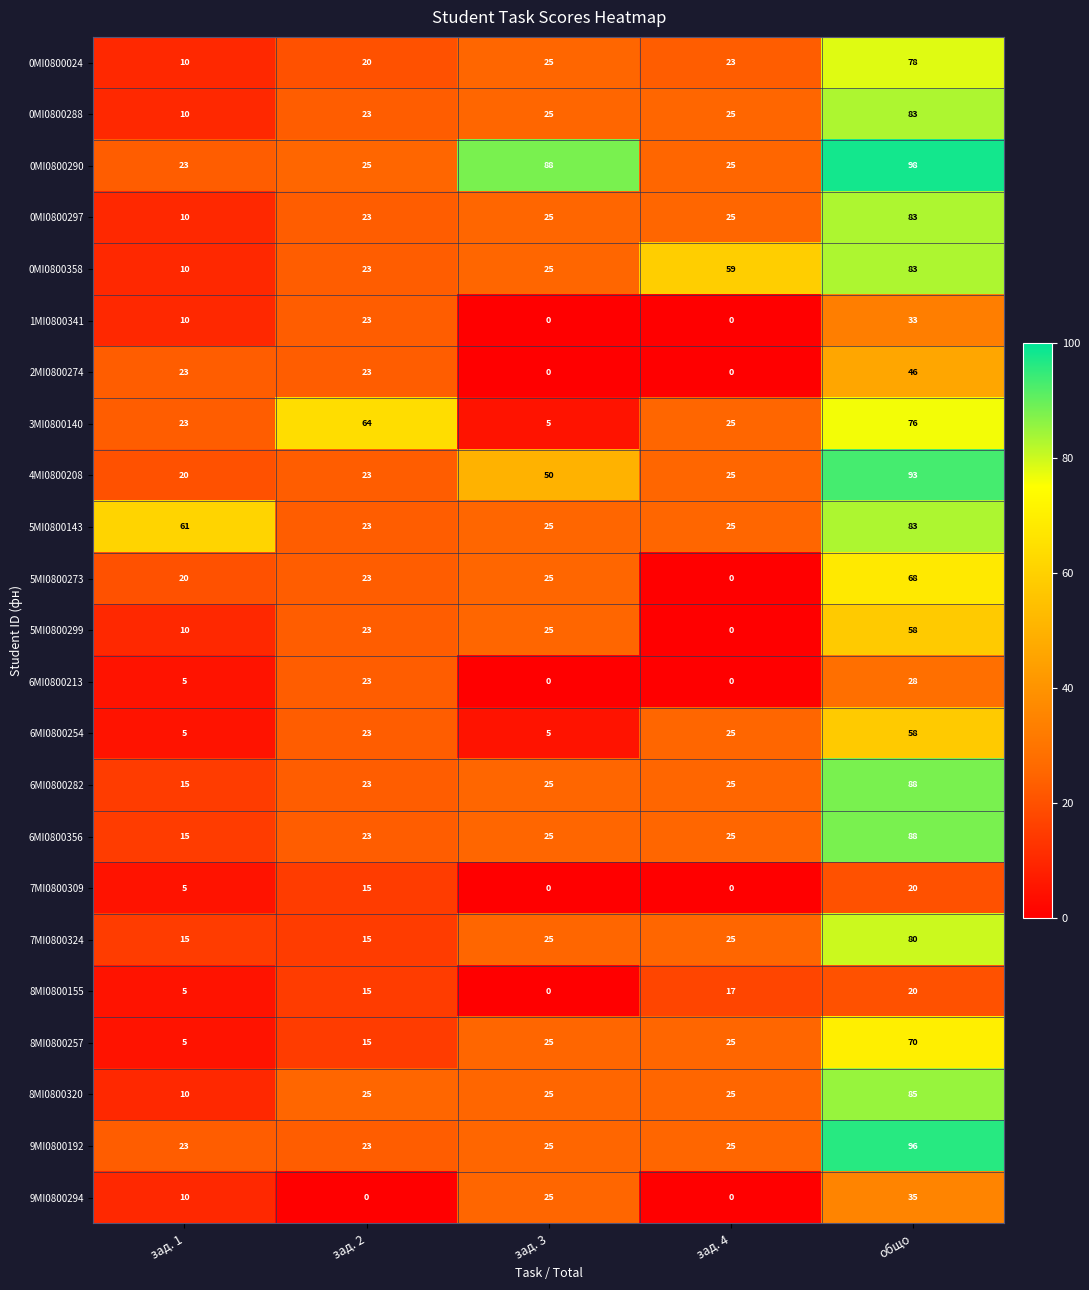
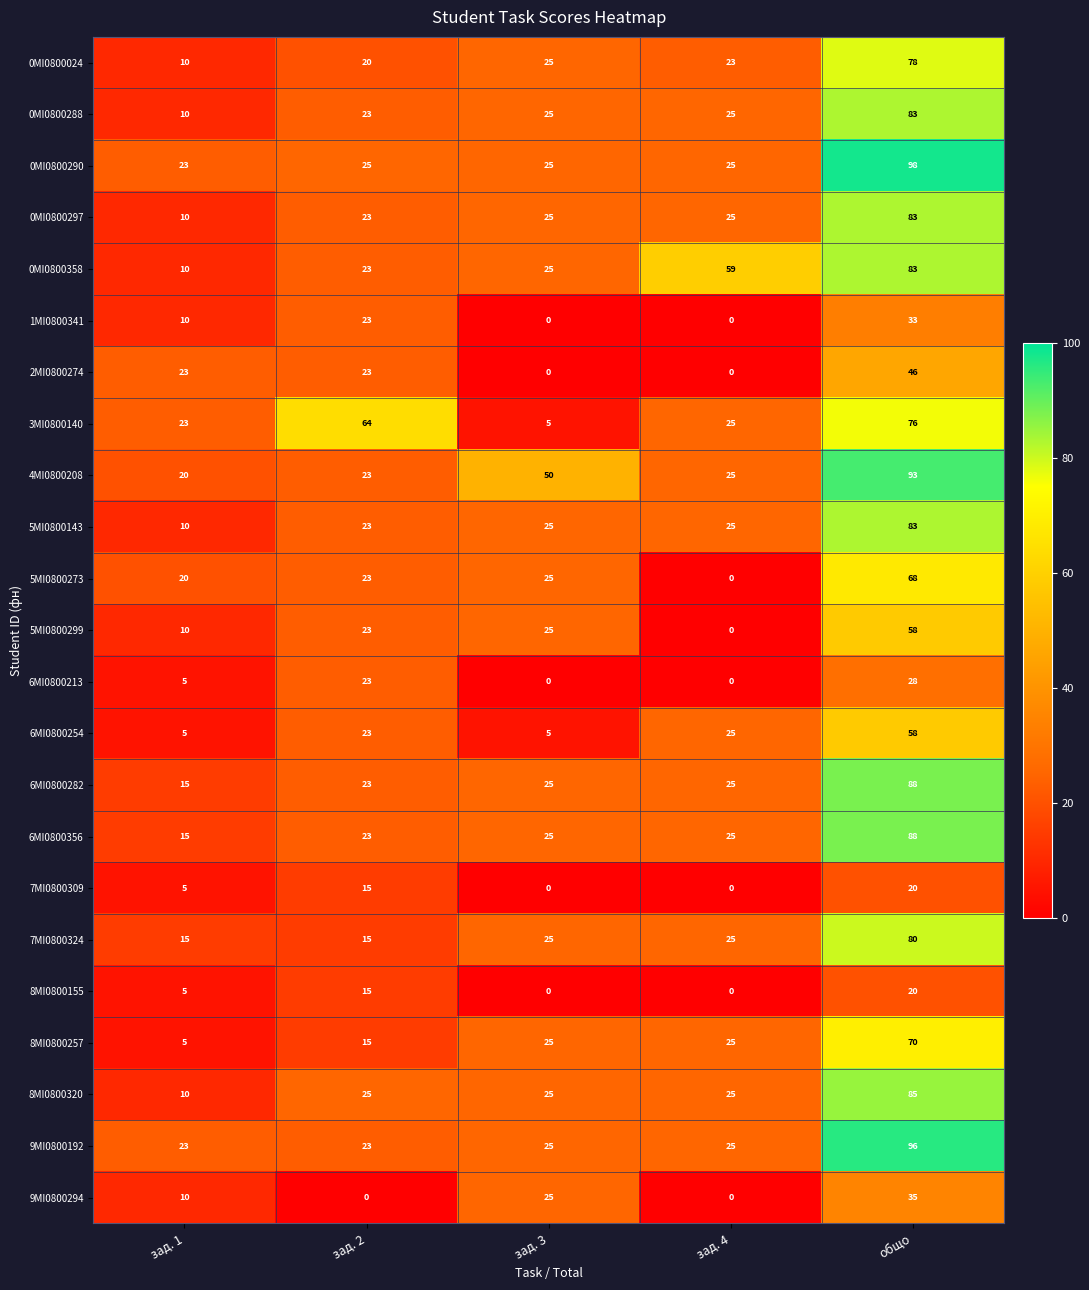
  {
    "0MI0800024": {
      "зад. 1": 10,
      "зад. 2": 20,
      "зад. 3": 25,
      "зад. 4": 23,
      "общо": 78
    },
    "0MI0800288": {
      "зад. 1": 10,
      "зад. 2": 23,
      "зад. 3": 25,
      "зад. 4": 25,
      "общо": 83
    },
    "0MI0800290": {
      "зад. 1": 23,
      "зад. 2": 25,
-     "зад. 3": 88,
+     "зад. 3": 25,
      "зад. 4": 25,
      "общо": 98
    },
    "0MI0800297": {
      "зад. 1": 10,
      "зад. 2": 23,
      "зад. 3": 25,
      "зад. 4": 25,
      "общо": 83
    },
    "0MI0800358": {
      "зад. 1": 10,
      "зад. 2": 23,
      "зад. 3": 25,
      "зад. 4": 59,
      "общо": 83
    },
    "1MI0800341": {
      "зад. 1": 10,
      "зад. 2": 23,
      "зад. 3": 0,
      "зад. 4": 0,
      "общо": 33
    },
    "2MI0800274": {
      "зад. 1": 23,
      "зад. 2": 23,
      "зад. 3": 0,
      "зад. 4": 0,
      "общо": 46
    },
    "3MI0800140": {
      "зад. 1": 23,
      "зад. 2": 64,
      "зад. 3": 5,
      "зад. 4": 25,
      "общо": 76
    },
    "4MI0800208": {
      "зад. 1": 20,
      "зад. 2": 23,
      "зад. 3": 50,
      "зад. 4": 25,
      "общо": 93
    },
    "5MI0800143": {
-     "зад. 1": 61,
+     "зад. 1": 10,
      "зад. 2": 23,
      "зад. 3": 25,
      "зад. 4": 25,
      "общо": 83
    },
    "5MI0800273": {
      "зад. 1": 20,
      "зад. 2": 23,
      "зад. 3": 25,
      "зад. 4": 0,
      "общо": 68
    },
    "5MI0800299": {
      "зад. 1": 10,
      "зад. 2": 23,
      "зад. 3": 25,
      "зад. 4": 0,
      "общо": 58
    },
    "6MI0800213": {
      "зад. 1": 5,
      "зад. 2": 23,
      "зад. 3": 0,
      "зад. 4": 0,
      "общо": 28
    },
    "6MI0800254": {
      "зад. 1": 5,
      "зад. 2": 23,
      "зад. 3": 5,
      "зад. 4": 25,
      "общо": 58
    },
    "6MI0800282": {
      "зад. 1": 15,
      "зад. 2": 23,
      "зад. 3": 25,
      "зад. 4": 25,
      "общо": 88
    },
    "6MI0800356": {
      "зад. 1": 15,
      "зад. 2": 23,
      "зад. 3": 25,
      "зад. 4": 25,
      "общо": 88
    },
    "7MI0800309": {
      "зад. 1": 5,
      "зад. 2": 15,
      "зад. 3": 0,
      "зад. 4": 0,
      "общо": 20
    },
    "7MI0800324": {
      "зад. 1": 15,
      "зад. 2": 15,
      "зад. 3": 25,
      "зад. 4": 25,
      "общо": 80
    },
    "8MI0800155": {
      "зад. 1": 5,
      "зад. 2": 15,
      "зад. 3": 0,
-     "зад. 4": 17,
+     "зад. 4": 0,
      "общо": 20
    },
    "8MI0800257": {
      "зад. 1": 5,
      "зад. 2": 15,
      "зад. 3": 25,
      "зад. 4": 25,
      "общо": 70
    },
    "8MI0800320": {
      "зад. 1": 10,
      "зад. 2": 25,
      "зад. 3": 25,
      "зад. 4": 25,
      "общо": 85
    },
    "9MI0800192": {
      "зад. 1": 23,
      "зад. 2": 23,
      "зад. 3": 25,
      "зад. 4": 25,
      "общо": 96
    },
    "9MI0800294": {
      "зад. 1": 10,
      "зад. 2": 0,
      "зад. 3": 25,
      "зад. 4": 0,
      "общо": 35
    }
  }
